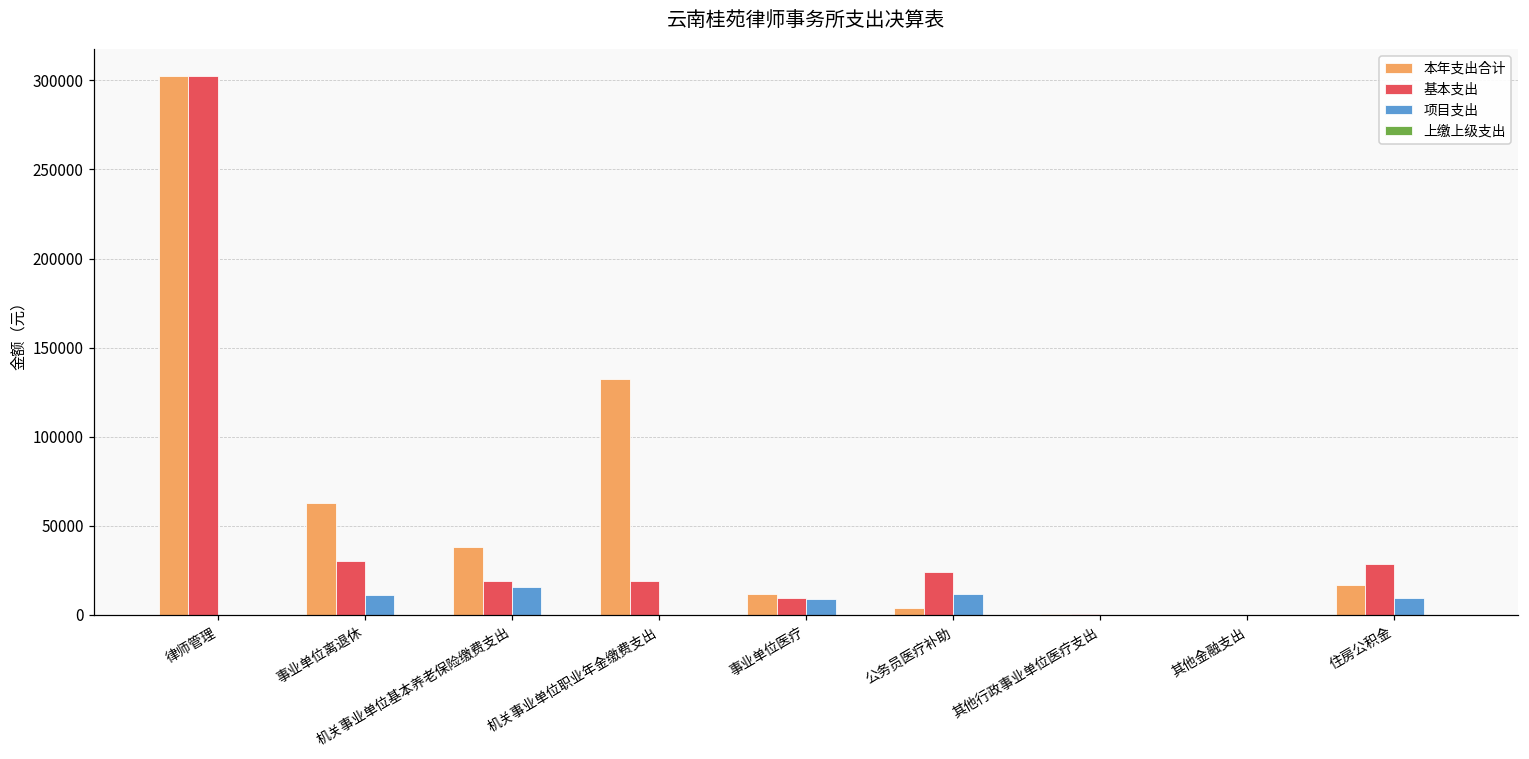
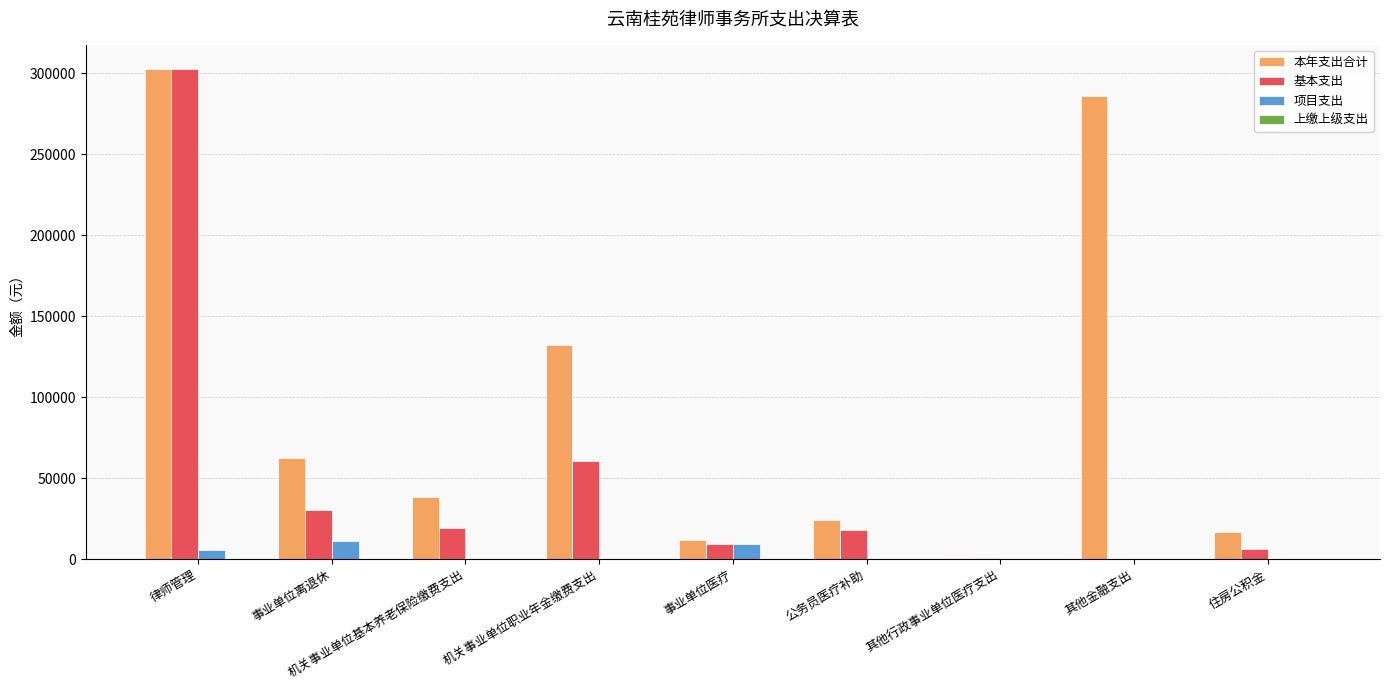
  {
    "本年支出合计": {
      "律师管理": 302000,
      "事业单位离退休": 63000,
      "机关事业单位基本养老保险缴费支出": 38000,
      "机关事业单位职业年金缴费支出": 132000,
      "事业单位医疗": 12000,
-     "公务员医疗补助": 4000,
-     "其他金融支出": 0,
+     "公务员医疗补助": 24000,
+     "其他金融支出": 286000,
      "住房公积金": 17000
    },
    "基本支出": {
      "律师管理": 302000,
      "事业单位离退休": 30000,
      "机关事业单位基本养老保险缴费支出": 19000,
-     "机关事业单位职业年金缴费支出": 19000,
+     "机关事业单位职业年金缴费支出": 61000,
      "事业单位医疗": 9000,
-     "公务员医疗补助": 24000,
+     "公务员医疗补助": 18000,
      "其他金融支出": 0,
-     "住房公积金": 29000
+     "住房公积金": 6000
    },
    "项目支出": {
-     "律师管理": 0,
+     "律师管理": 5000,
      "事业单位离退休": 11000,
-     "机关事业单位基本养老保险缴费支出": 16000,
+     "机关事业单位基本养老保险缴费支出": 0,
      "机关事业单位职业年金缴费支出": 0,
      "事业单位医疗": 9000,
-     "公务员医疗补助": 12000,
+     "公务员医疗补助": 0,
      "其他行政事业单位医疗支出": 0,
-     "住房公积金": 10000
+     "住房公积金": 0
    },
    "上缴上级支出": {
      "律师管理": 0,
      "事业单位离退休": 0,
      "机关事业单位基本养老保险缴费支出": 0,
      "机关事业单位职业年金缴费支出": 0,
      "事业单位医疗": 0,
      "公务员医疗补助": 0,
      "其他行政事业单位医疗支出": 0,
      "其他金融支出": 0,
      "住房公积金": 0
    }
  }
